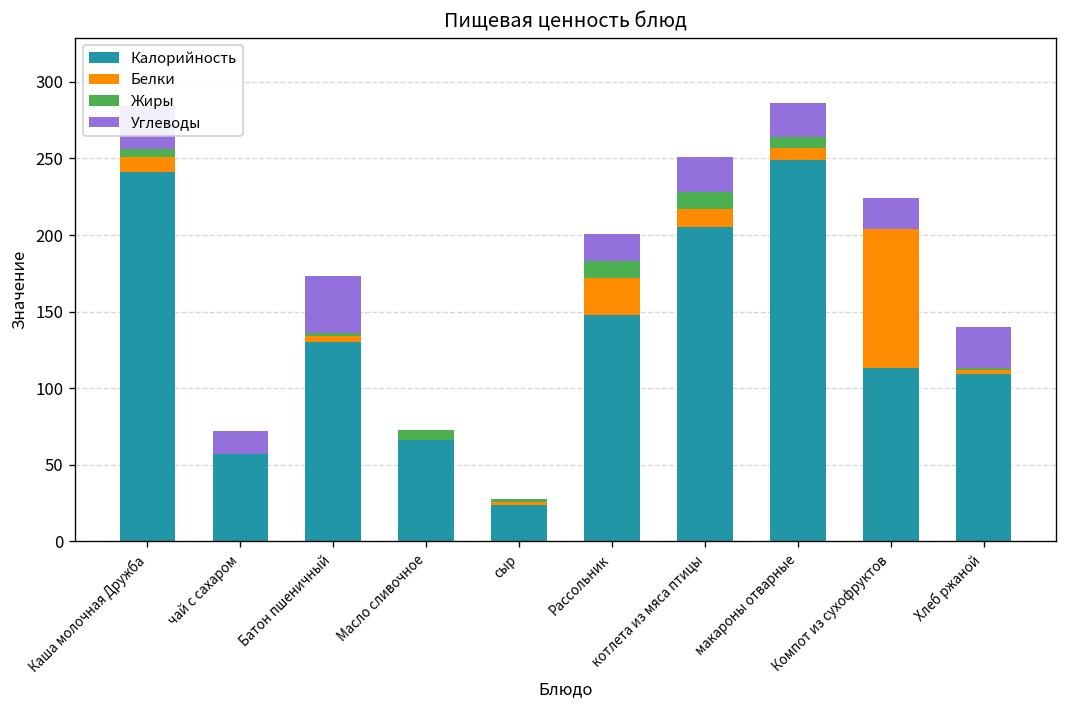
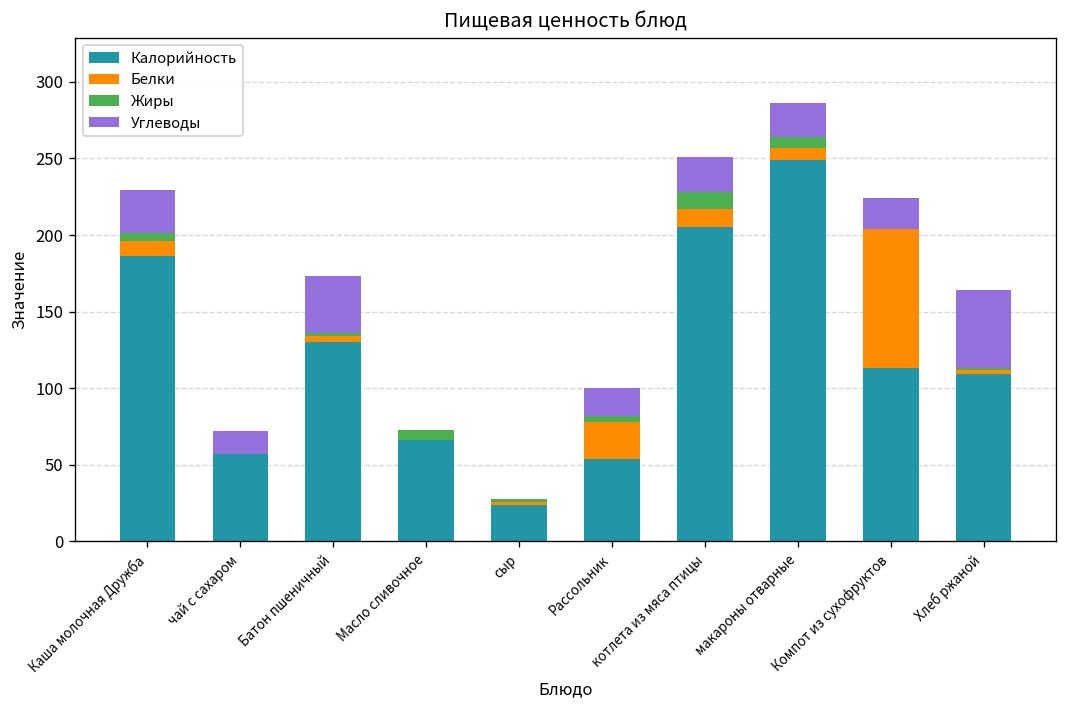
  {
    "Калорийность": {
-     "Каша молочная Дружба": 241,
+     "Каша молочная Дружба": 186,
      "чай с сахаром": 57,
      "Батон пшеничный": 130,
      "Масло сливочное": 66,
      "сыр": 24,
-     "Рассольник": 148,
+     "Рассольник": 54,
      "котлета из мяса птицы": 205,
      "макароны отварные": 249,
      "Компот из сухофруктов": 113,
      "Хлеб ржаной": 109
    },
    "Белки": {
      "Каша молочная Дружба": 10,
      "чай с сахаром": 0,
      "Батон пшеничный": 4,
      "Масло сливочное": 0,
      "сыр": 2,
      "Рассольник": 24,
      "котлета из мяса птицы": 12,
      "макароны отварные": 8,
      "Компот из сухофруктов": 91,
      "Хлеб ржаной": 3
    },
    "Жиры": {
      "Каша молочная Дружба": 5,
      "чай с сахаром": 0,
      "Батон пшеничный": 2,
      "Масло сливочное": 7,
      "сыр": 2,
-     "Рассольник": 11,
+     "Рассольник": 4,
      "котлета из мяса птицы": 11,
      "макароны отварные": 7,
      "Компот из сухофруктов": 0
    },
    "Углеводы": {
      "чай с сахаром": 15,
      "Батон пшеничный": 37,
      "Масло сливочное": 0,
      "сыр": 0,
      "Рассольник": 18,
      "котлета из мяса птицы": 23,
      "макароны отварные": 22,
      "Компот из сухофруктов": 20,
-     "Хлеб ржаной": 27
+     "Хлеб ржаной": 51
    }
  }
